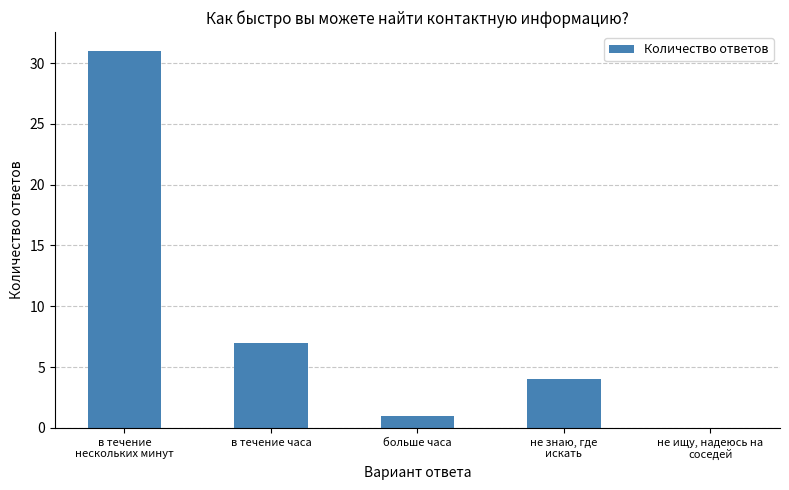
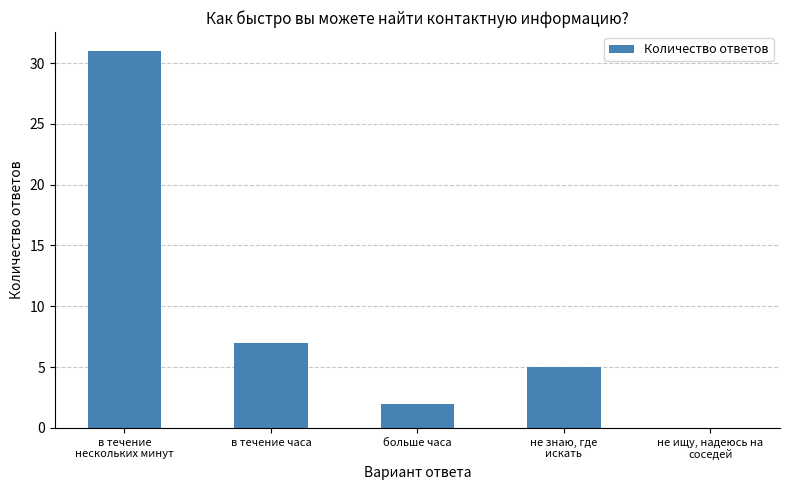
  {
    "в течение нескольких минут": 31,
    "в течение часа": 7,
-   "больше часа": 1,
-   "не знаю, где искать": 4,
+   "больше часа": 2,
+   "не знаю, где искать": 5,
    "не ищу, надеюсь на соседей": 0
  }
